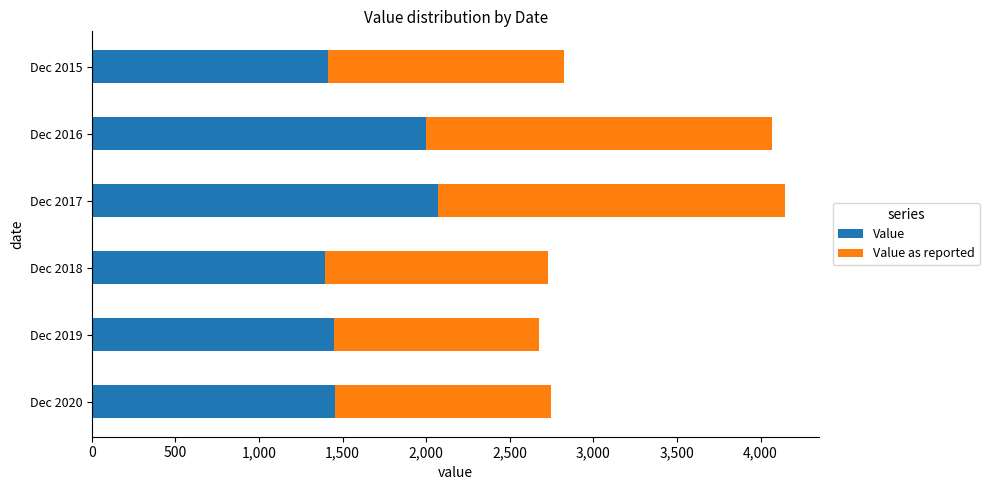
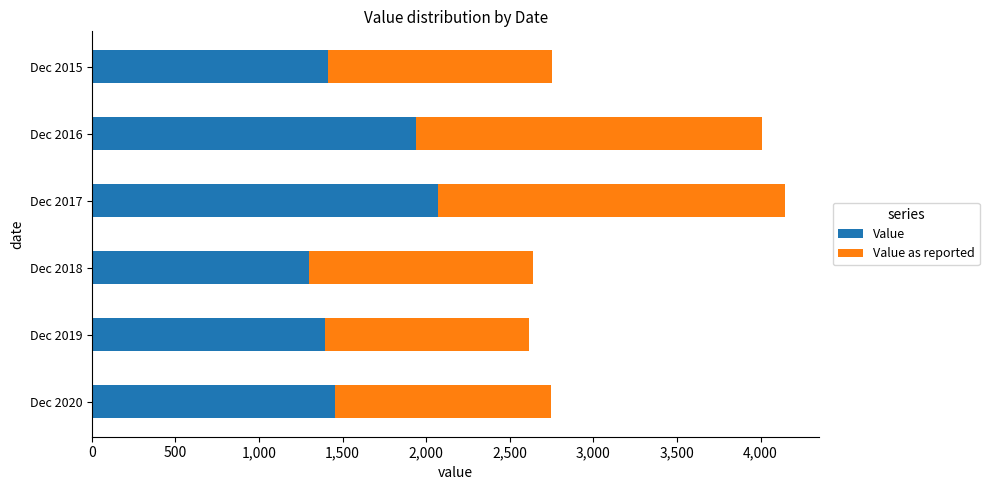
  {
    "Value": {
      "Dec 2015": "1,410",
-     "Dec 2016": "2,000",
+     "Dec 2016": "1,940",
      "Dec 2017": "2,070",
-     "Dec 2018": "1,390",
-     "Dec 2019": "1,450",
+     "Dec 2018": "1,300",
+     "Dec 2019": "1,390",
      "Dec 2020": "1,450"
    },
    "Value as reported": {
-     "Dec 2015": "1,410",
+     "Dec 2015": "1,340",
      "Dec 2016": "2,070",
      "Dec 2017": "2,070",
      "Dec 2018": "1,340",
      "Dec 2019": "1,220",
      "Dec 2020": "1,290"
    }
  }
